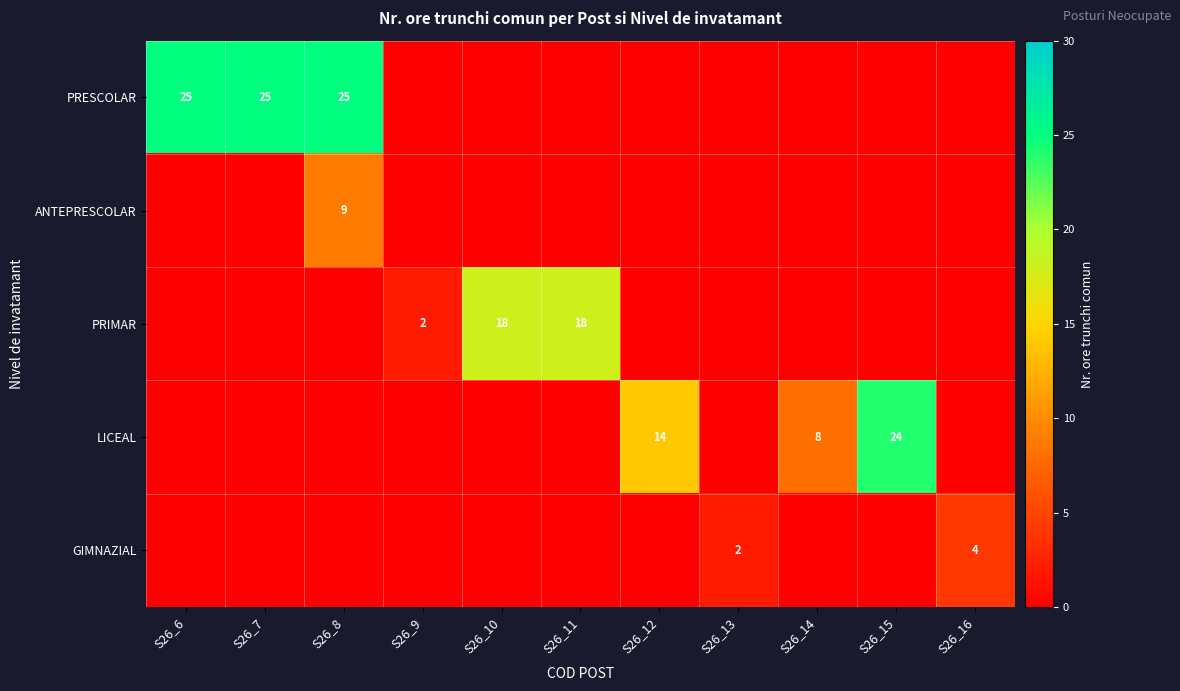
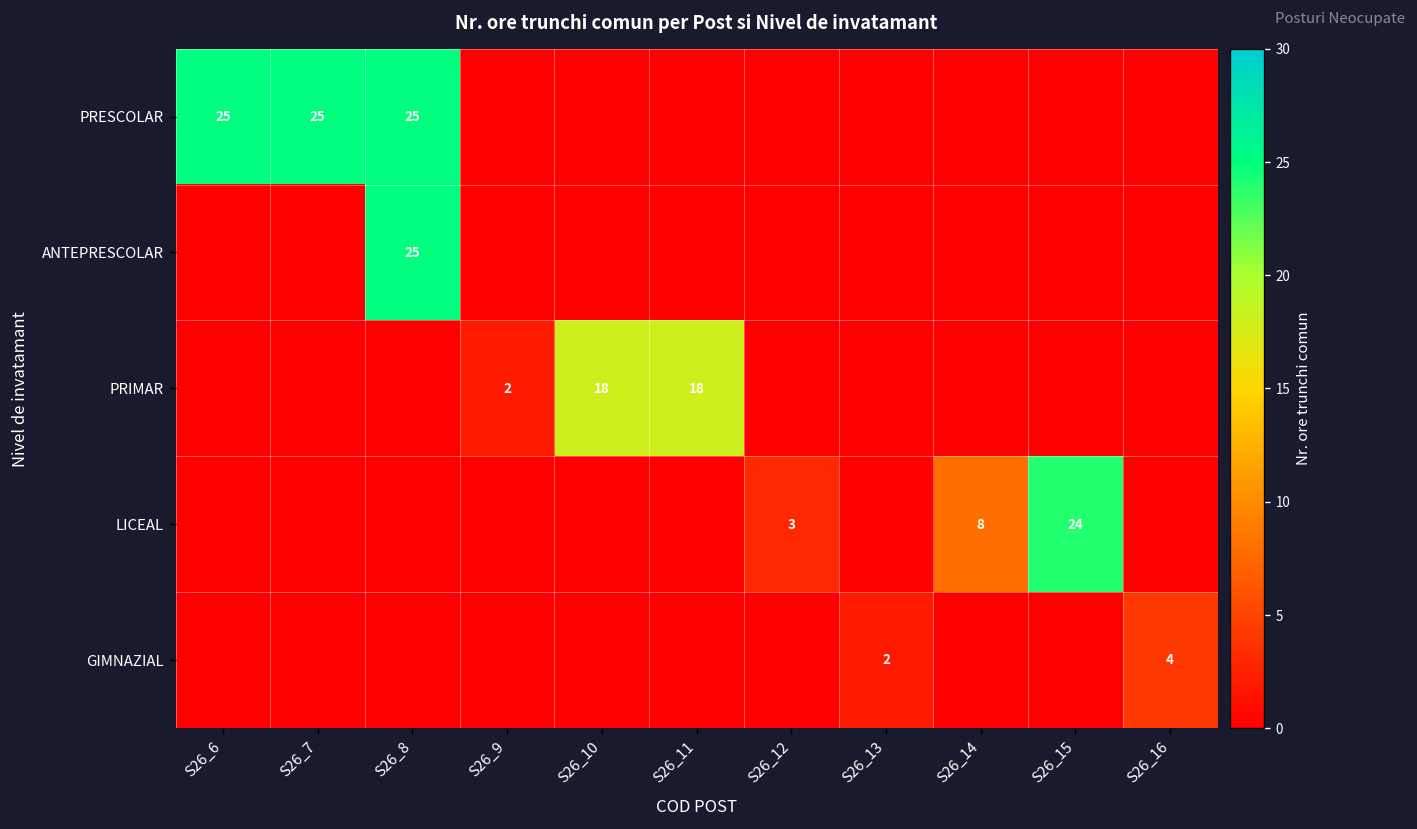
  {
    "PRESCOLAR": {
      "S26_6": 25,
      "S26_7": 25,
      "S26_8": 25
    },
    "ANTEPRESCOLAR": {
-     "S26_8": 9
+     "S26_8": 25
    },
    "PRIMAR": {
      "S26_9": 2,
      "S26_10": 18,
      "S26_11": 18
    },
    "LICEAL": {
-     "S26_12": 14,
+     "S26_12": 3,
      "S26_14": 8,
      "S26_15": 24
    },
    "GIMNAZIAL": {
      "S26_13": 2,
      "S26_16": 4
    }
  }
